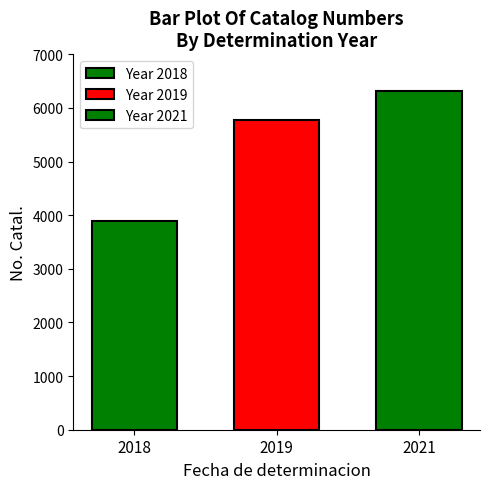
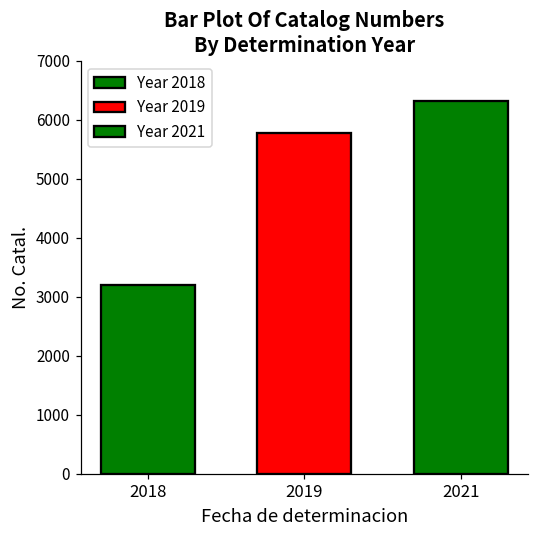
  {
-   "2018": 3900,
+   "2018": 3200,
    "2019": 5800,
    "2021": 6300
  }
